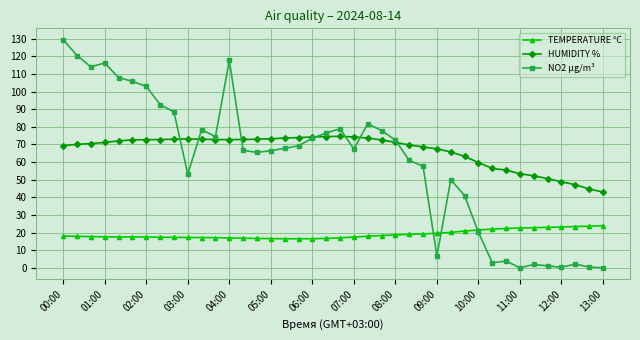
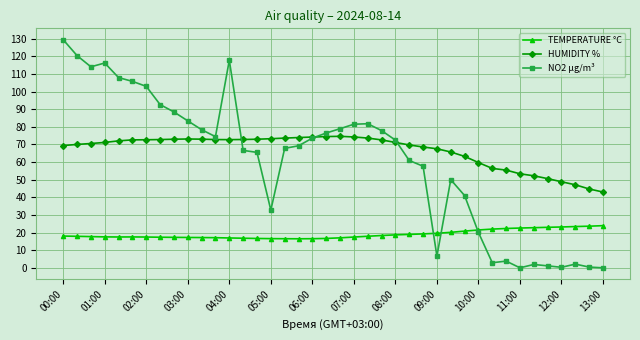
  {
    "NO2 µg/m³": {
      "00:00": 129,
      "01:00": 116,
      "02:00": 103,
-     "03:00": 53,
+     "03:00": 83,
      "04:00": 118,
-     "05:00": 66,
-     "07:00": 67,
+     "05:00": 33,
+     "07:00": 81,
      "09:00": 7,
      "11:00": 0,
      "12:00": 0,
      "13:00": 0
    }
  }
